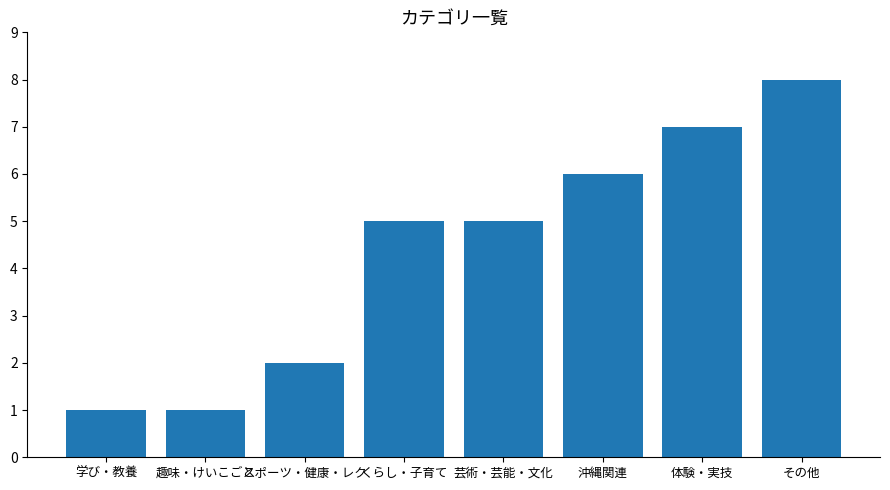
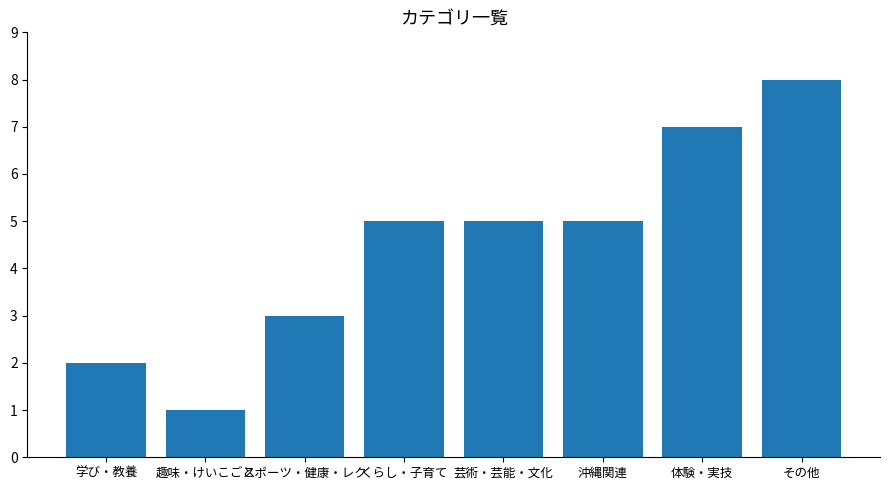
  {
-   "学び・教養": 1,
+   "学び・教養": 2,
    "趣味・けいこごと": 1,
-   "スポーツ・健康・レク": 2,
+   "スポーツ・健康・レク": 3,
    "くらし・子育て": 5,
    "芸術・芸能・文化": 5,
-   "沖縄関連": 6,
+   "沖縄関連": 5,
    "体験・実技": 7,
    "その他": 8
  }
